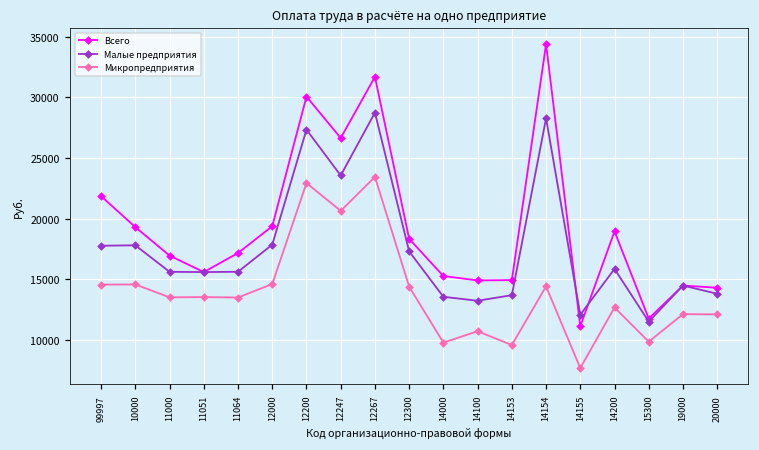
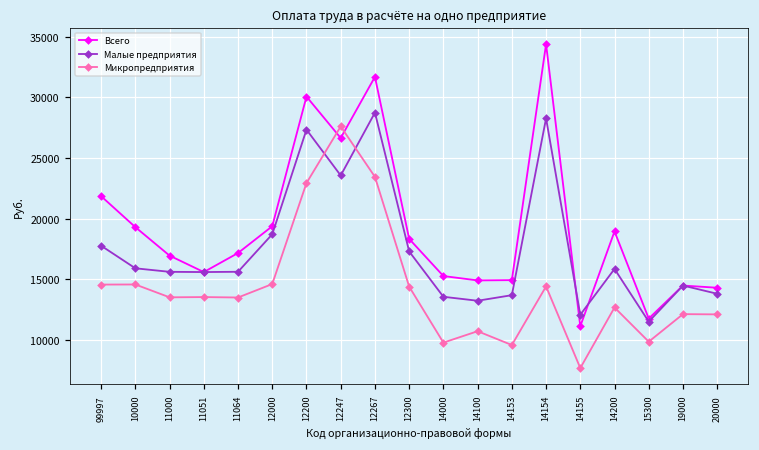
  {
    "Всего": {
      "99997": 21900,
      "10000": 19300,
      "11000": 17000,
      "11064": 17200,
      "12000": 19400,
      "12200": 30100,
      "12247": 26700,
      "12267": 31700,
      "12300": 18300,
      "14000": 15300,
      "14100": 14900,
      "14153": 14900,
      "14154": 34400,
      "14155": 11100,
      "14200": 19000,
      "15300": 11800,
      "20000": 14300
    },
    "Малые предприятия": {
      "99997": 17800,
-     "10000": 17800,
+     "10000": 15900,
      "11000": 15600,
      "11064": 15600,
-     "12000": 17900,
+     "12000": 18700,
      "12200": 27300,
      "12247": 23600,
      "12267": 28800,
      "12300": 17300,
      "14000": 13600,
      "14100": 13200,
      "14153": 13700,
      "14154": 28300,
      "14155": 12100,
      "14200": 15900,
      "15300": 11500,
      "20000": 13800
    },
    "Микропредприятия": {
      "99997": 14600,
      "10000": 14600,
      "11000": 13500,
      "11051": 13500,
      "11064": 13500,
      "12000": 14600,
      "12200": 22900,
-     "12247": 20700,
+     "12247": 27600,
      "12267": 23500,
      "12300": 14400,
      "14000": 9800,
      "14100": 10700,
      "14153": 9600,
      "14154": 14400,
      "14155": 7700,
      "14200": 12700,
      "15300": 9900,
      "19000": 12100,
      "20000": 12100
    }
  }
